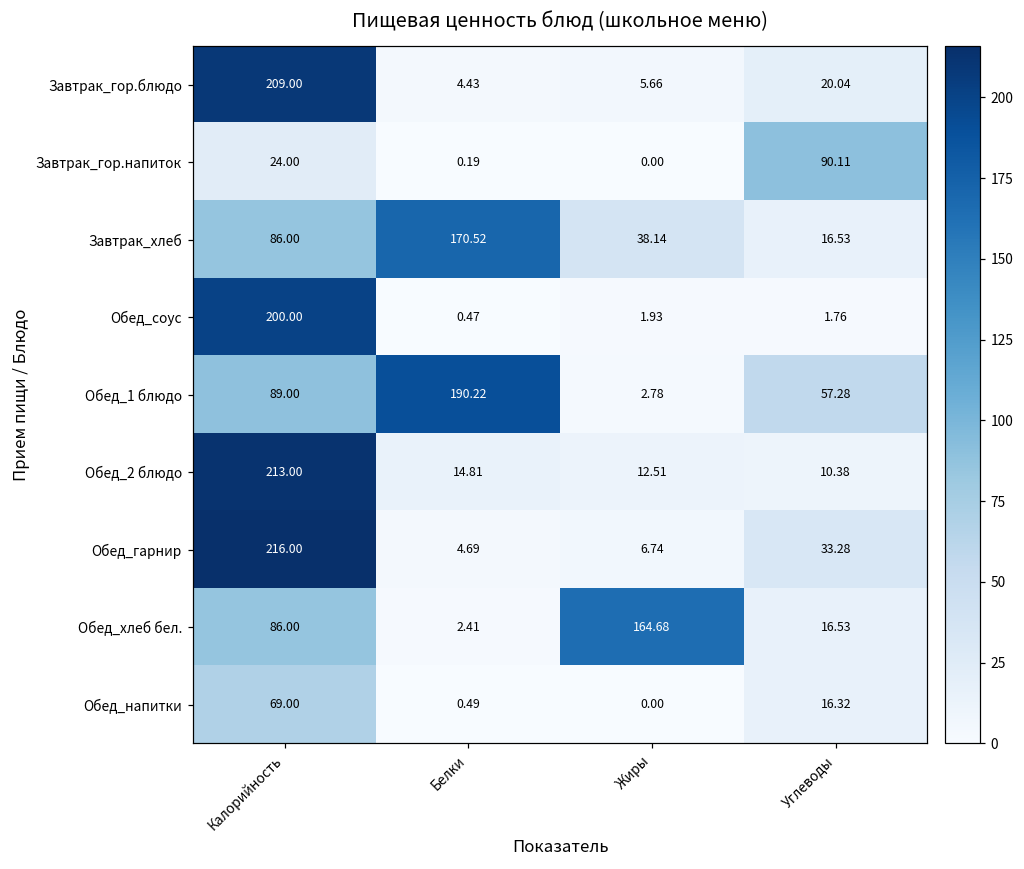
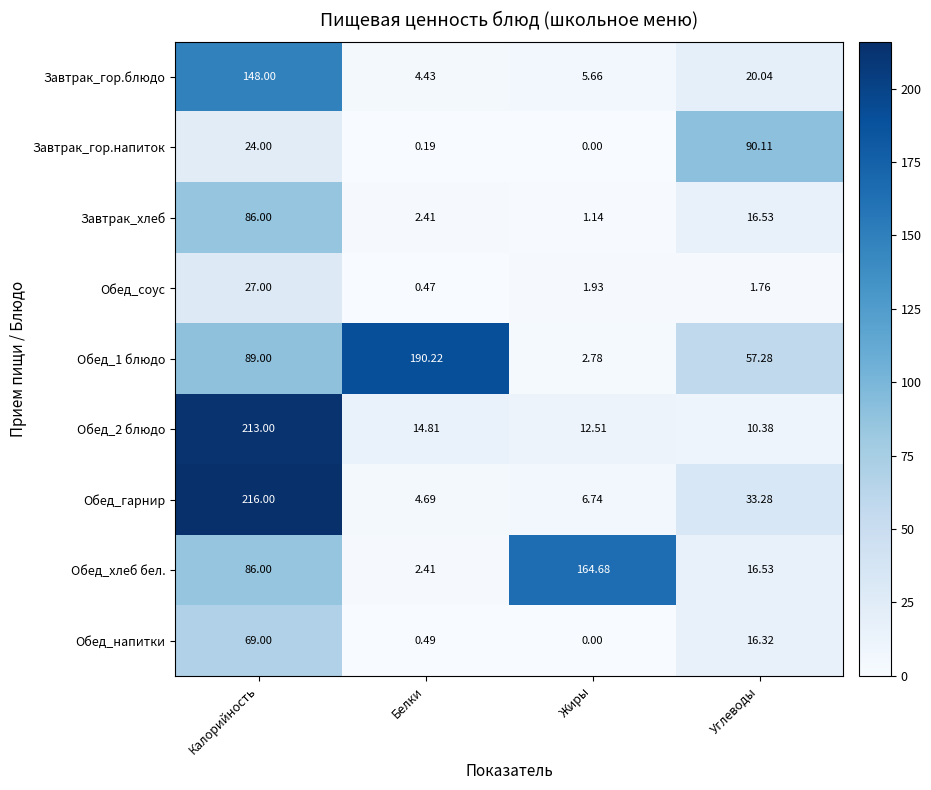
  {
    "Завтрак_гор.блюдо": {
-     "Калорийность": 209.00,
+     "Калорийность": 148.00,
      "Белки": 4.43,
      "Жиры": 5.66,
      "Углеводы": 20.04
    },
    "Завтрак_гор.напиток": {
      "Калорийность": 24.00,
      "Белки": 0.19,
      "Жиры": 0.00,
      "Углеводы": 90.11
    },
    "Завтрак_хлеб": {
      "Калорийность": 86.00,
-     "Белки": 170.52,
-     "Жиры": 38.14,
+     "Белки": 2.41,
+     "Жиры": 1.14,
      "Углеводы": 16.53
    },
    "Обед_соус": {
-     "Калорийность": 200.00,
+     "Калорийность": 27.00,
      "Белки": 0.47,
      "Жиры": 1.93,
      "Углеводы": 1.76
    },
    "Обед_1 блюдо": {
      "Калорийность": 89.00,
      "Белки": 190.22,
      "Жиры": 2.78,
      "Углеводы": 57.28
    },
    "Обед_2 блюдо": {
      "Калорийность": 213.00,
      "Белки": 14.81,
      "Жиры": 12.51,
      "Углеводы": 10.38
    },
    "Обед_гарнир": {
      "Калорийность": 216.00,
      "Белки": 4.69,
      "Жиры": 6.74,
      "Углеводы": 33.28
    },
    "Обед_хлеб бел.": {
      "Калорийность": 86.00,
      "Белки": 2.41,
      "Жиры": 164.68,
      "Углеводы": 16.53
    },
    "Обед_напитки": {
      "Калорийность": 69.00,
      "Белки": 0.49,
      "Жиры": 0.00,
      "Углеводы": 16.32
    }
  }
